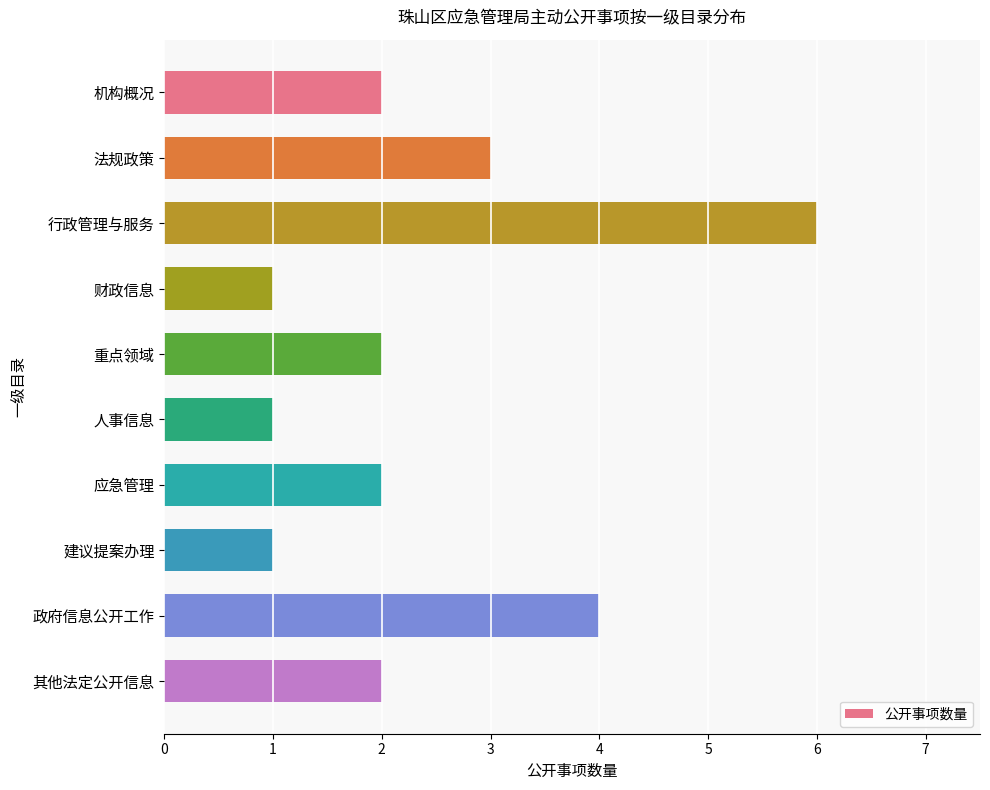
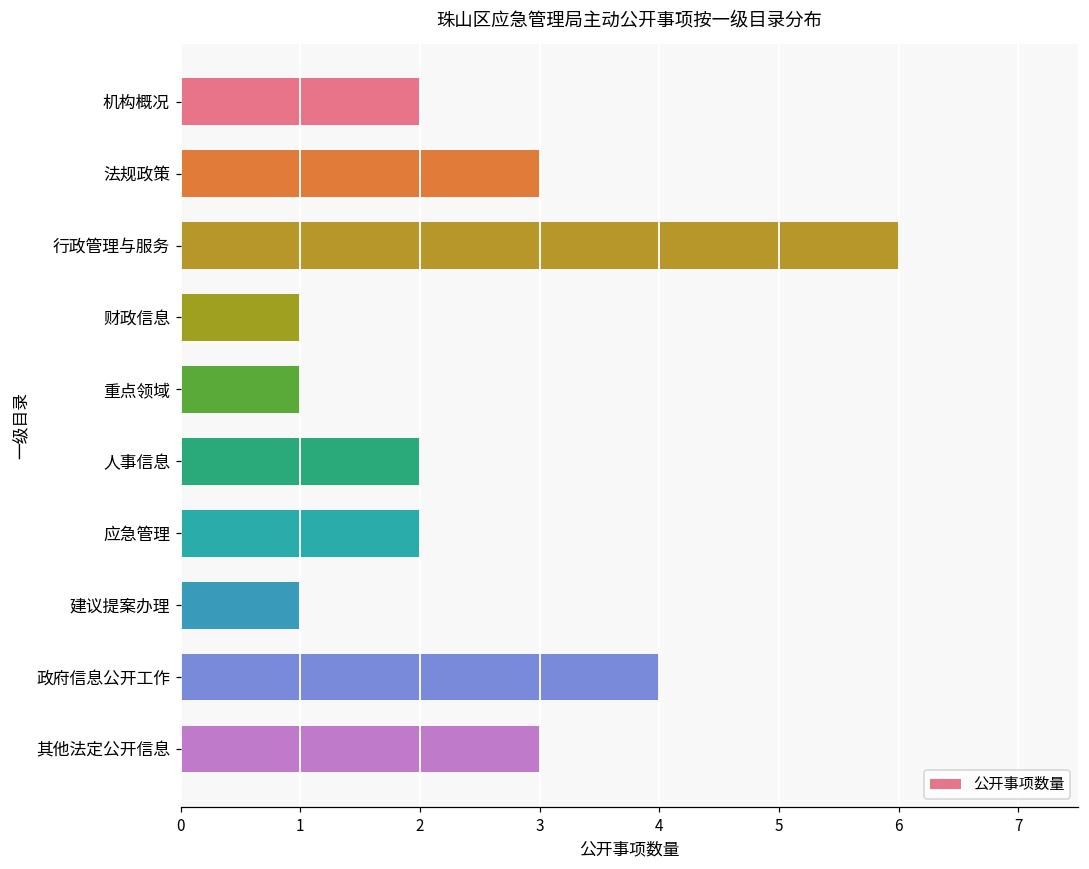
  {
    "机构概况": 2,
    "法规政策": 3,
    "行政管理与服务": 6,
    "财政信息": 1,
-   "重点领域": 2,
-   "人事信息": 1,
+   "重点领域": 1,
+   "人事信息": 2,
    "应急管理": 2,
    "建议提案办理": 1,
    "政府信息公开工作": 4,
-   "其他法定公开信息": 2
+   "其他法定公开信息": 3
  }
